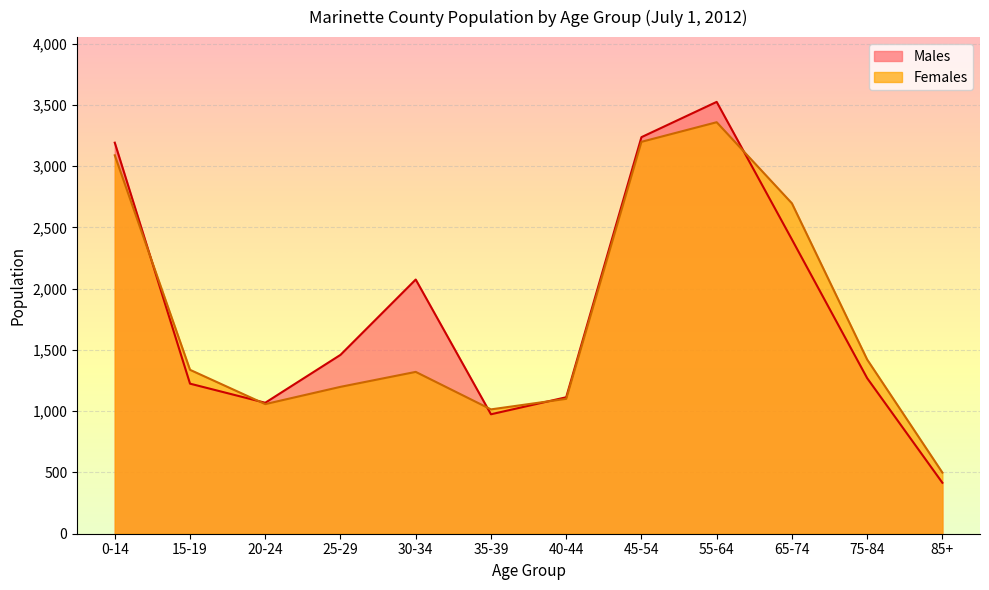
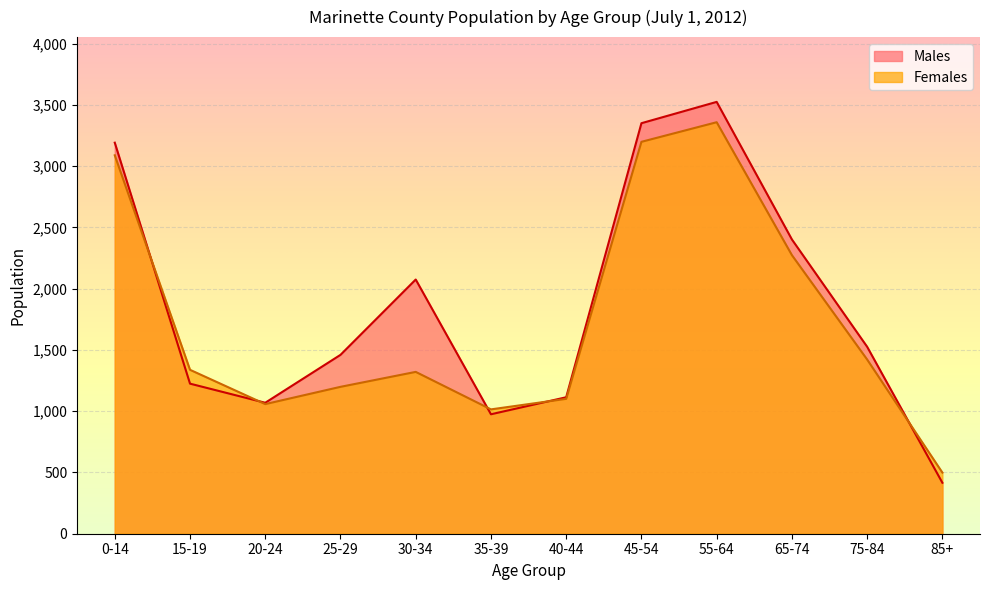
  {
    "Males": {
      "0-14": "3,190",
      "15-19": "1,230",
      "25-29": "1,460",
      "30-34": "2,080",
      "35-39": "980",
-     "45-54": "3,240",
+     "45-54": "3,350",
      "55-64": "3,530",
      "65-74": "2,400",
-     "75-84": "1,270",
+     "75-84": "1,530",
      "85+": "420"
    },
    "Females": {
      "0-14": "3,090",
      "15-19": "1,340",
      "25-29": "1,200",
      "30-34": "1,320",
      "35-39": "1,020",
      "45-54": "3,200",
      "55-64": "3,360",
-     "65-74": "2,700",
+     "65-74": "2,270",
      "75-84": "1,420",
      "85+": "500"
    }
  }
